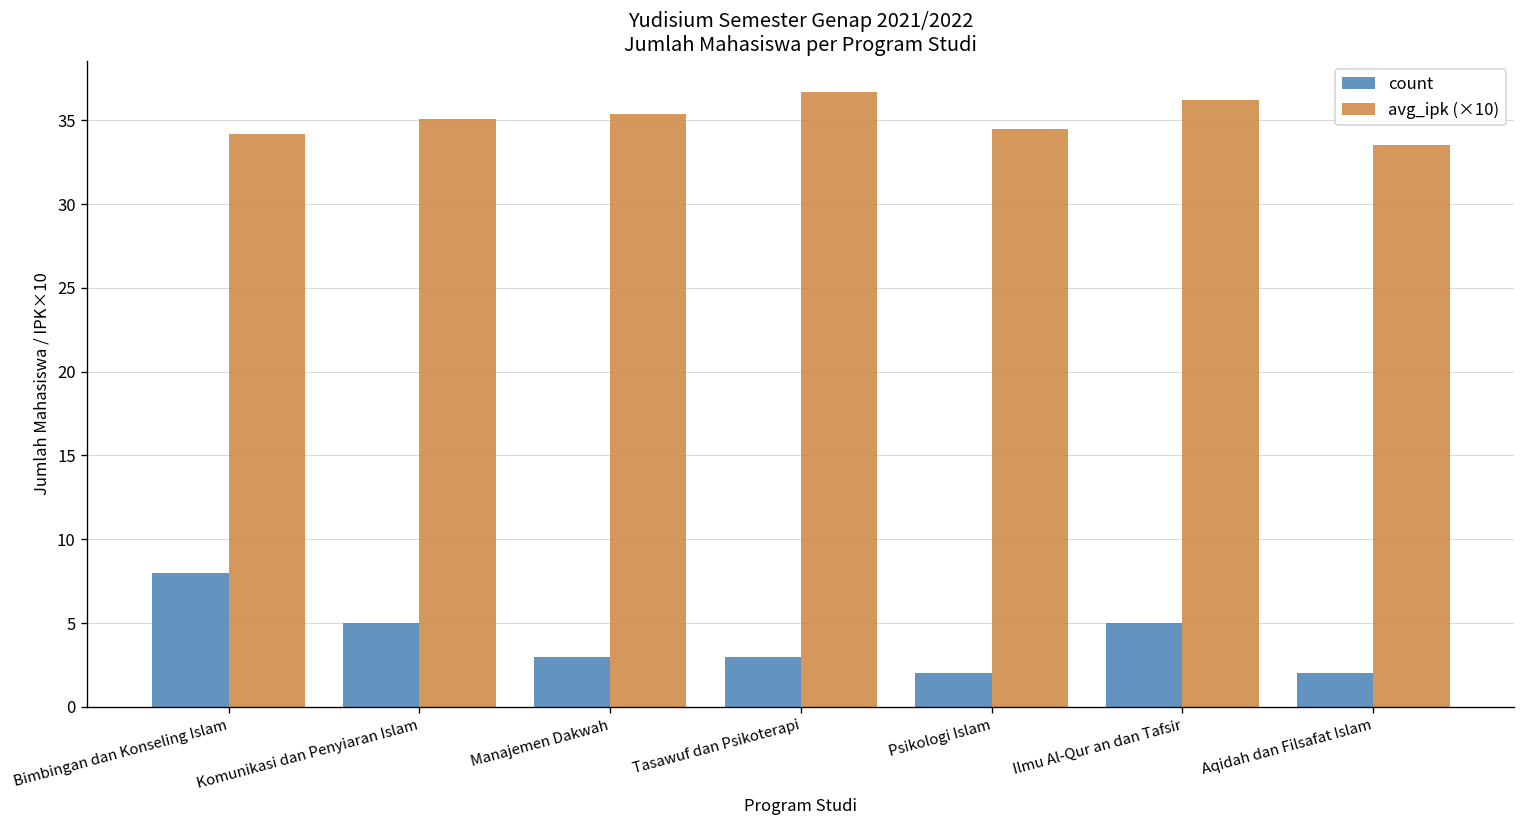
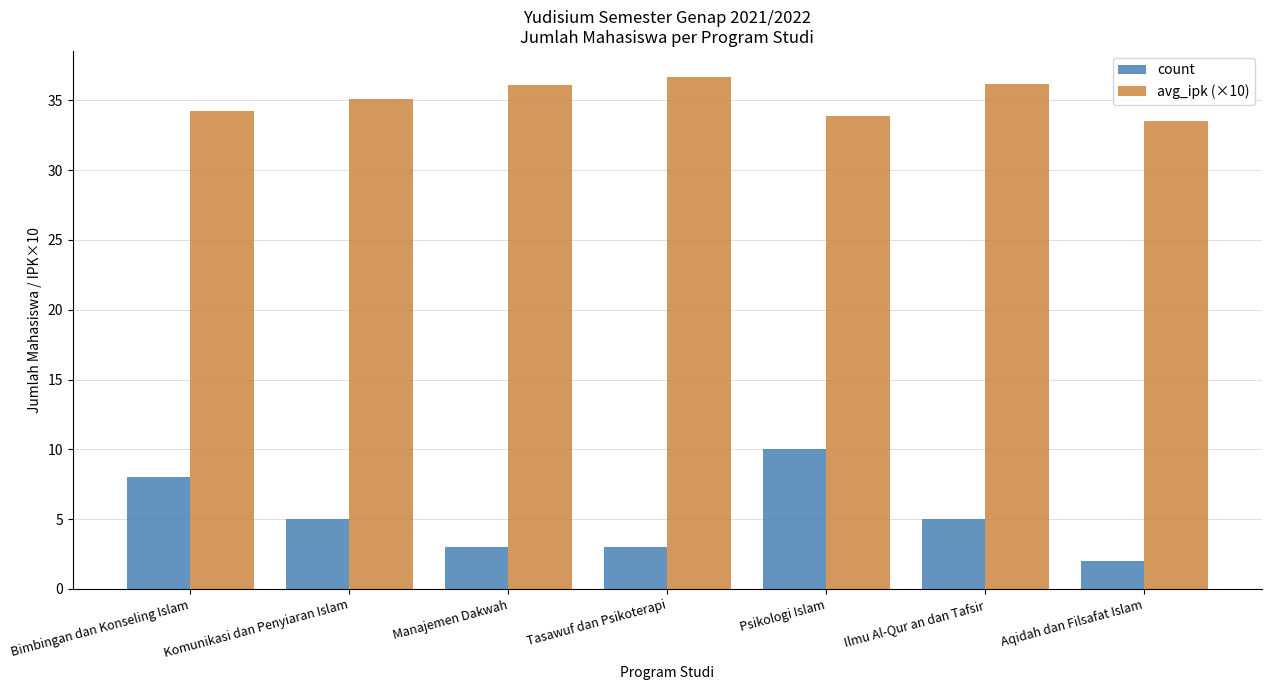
  {
    "count": {
      "Bimbingan dan Konseling Islam": 8,
      "Komunikasi dan Penyiaran Islam": 5,
      "Manajemen Dakwah": 3,
      "Tasawuf dan Psikoterapi": 3,
-     "Psikologi Islam": 2,
+     "Psikologi Islam": 10,
      "Ilmu Al-Qur an dan Tafsir": 5,
      "Aqidah dan Filsafat Islam": 2
    },
    "avg_ipk (×10)": {
      "Bimbingan dan Konseling Islam": 34.2,
      "Komunikasi dan Penyiaran Islam": 35.1,
-     "Manajemen Dakwah": 35.4,
+     "Manajemen Dakwah": 36.1,
      "Tasawuf dan Psikoterapi": 36.7,
-     "Psikologi Islam": 34.5,
+     "Psikologi Islam": 33.9,
      "Ilmu Al-Qur an dan Tafsir": 36.2,
      "Aqidah dan Filsafat Islam": 33.5
    }
  }
